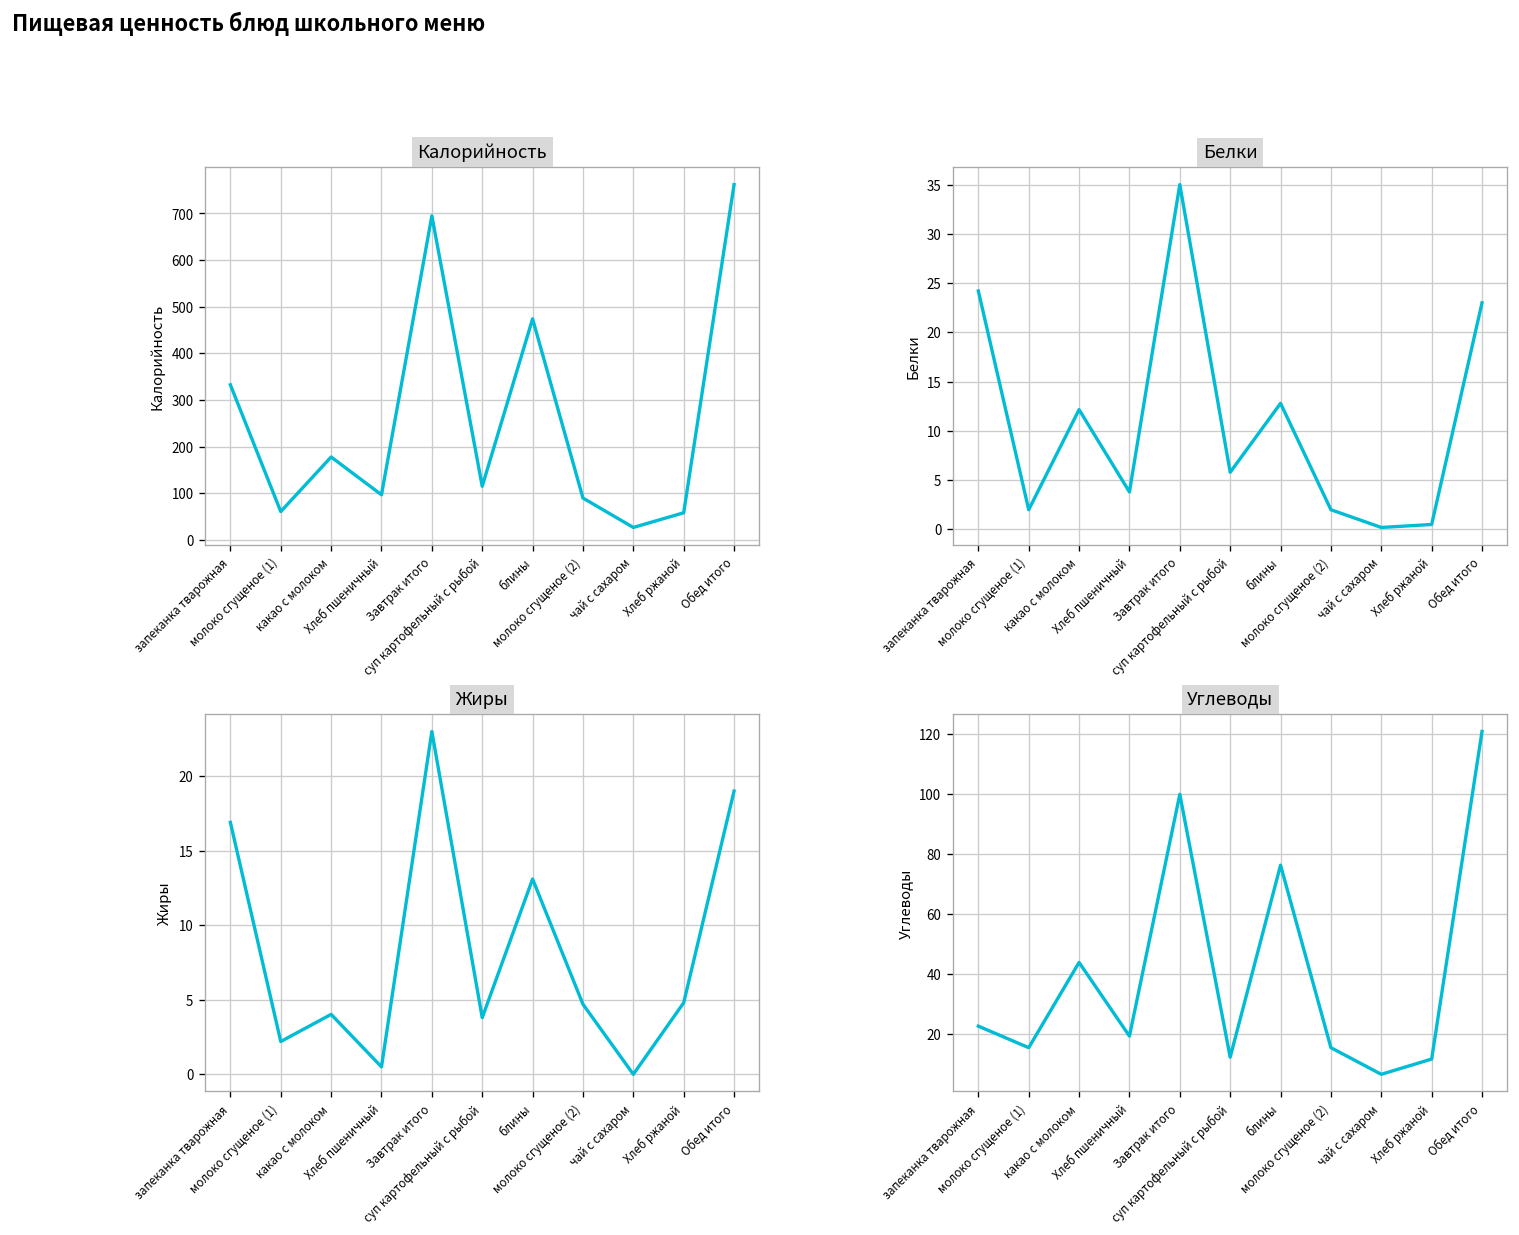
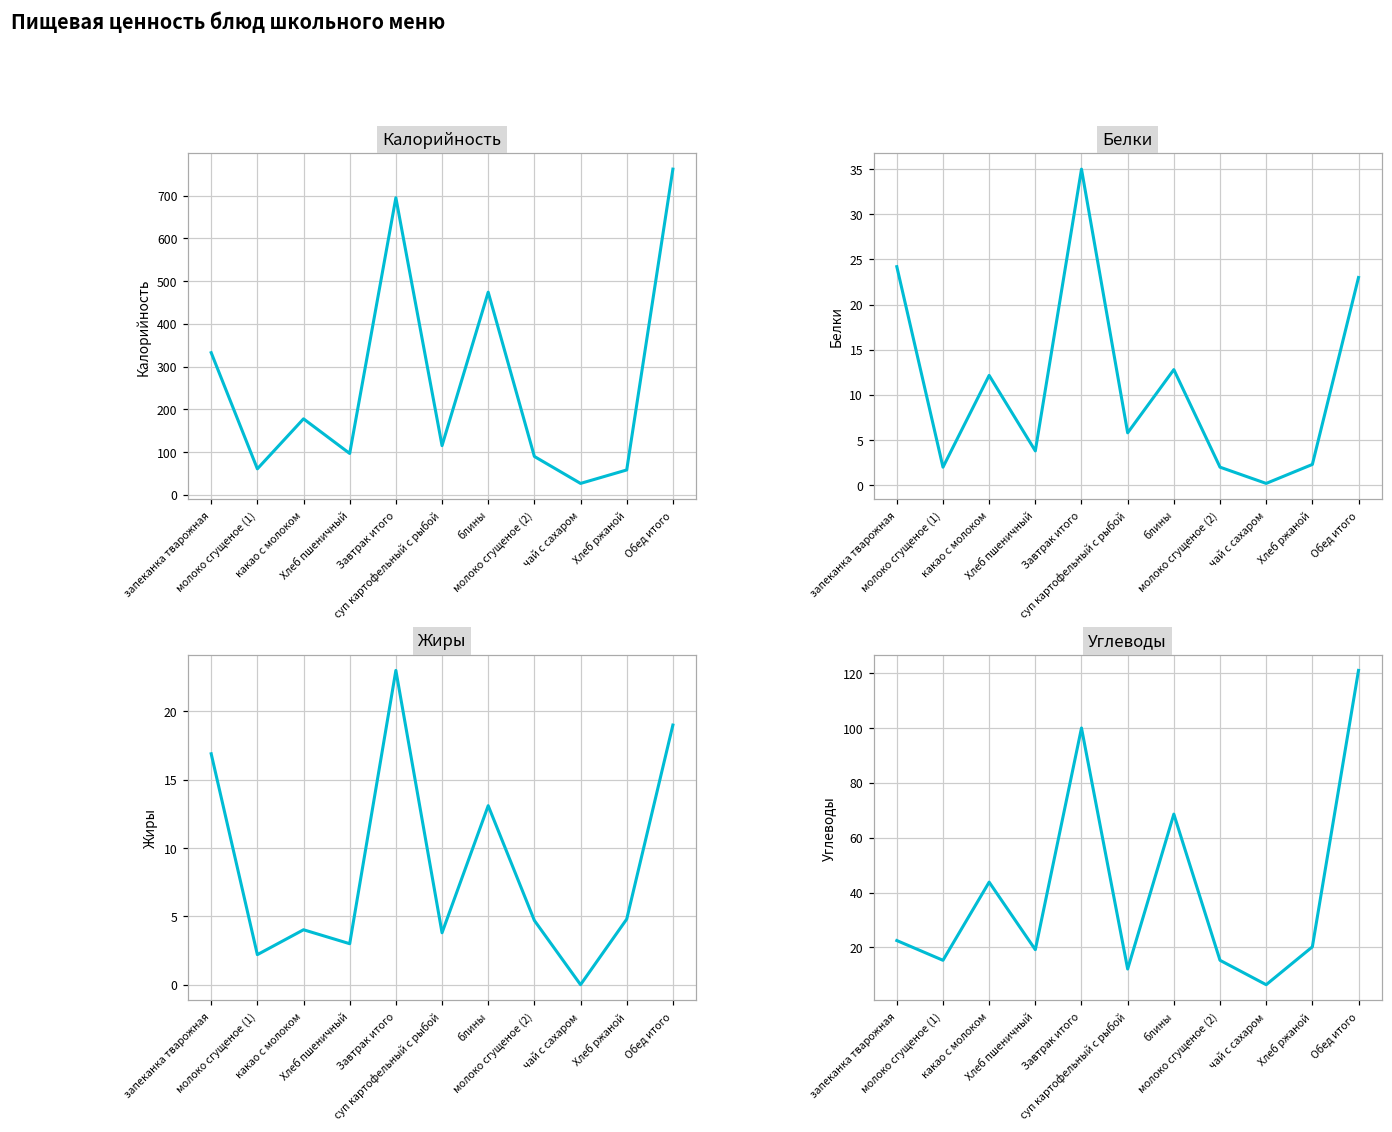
  {
    "Калорийность": {
      "запеканка тварожная": 330,
      "молоко сгущеное (1)": 60,
      "какао с молоком": 180,
      "Хлеб пшеничный": 100,
      "Завтрак итого": 700,
      "суп картофельный с рыбой": 110,
      "блины": 470,
      "молоко сгущеное (2)": 90,
      "чай с сахаром": 30,
      "Хлеб ржаной": 60,
      "Обед итого": 760
    },
    "Белки": {
      "запеканка тварожная": 24,
      "молоко сгущеное (1)": 2,
      "какао с молоком": 12,
      "Хлеб пшеничный": 4,
      "Завтрак итого": 35,
      "суп картофельный с рыбой": 6,
      "блины": 13,
      "молоко сгущеное (2)": 2,
      "чай с сахаром": 0,
-     "Хлеб ржаной": 1,
+     "Хлеб ржаной": 2,
      "Обед итого": 23
    },
    "Жиры": {
      "запеканка тварожная": 16.9,
      "молоко сгущеное (1)": 2.2,
      "какао с молоком": 4.0,
-     "Хлеб пшеничный": 0.5,
+     "Хлеб пшеничный": 3.0,
      "Завтрак итого": 23.0,
      "суп картофельный с рыбой": 3.8,
      "блины": 13.1,
      "молоко сгущеное (2)": 4.7,
      "чай с сахаром": 0.0,
      "Хлеб ржаной": 4.8,
      "Обед итого": 19.0
    },
    "Углеводы": {
      "запеканка тварожная": 23,
      "молоко сгущеное (1)": 15,
      "какао с молоком": 44,
      "Хлеб пшеничный": 19,
      "Завтрак итого": 100,
      "суп картофельный с рыбой": 12,
-     "блины": 76,
+     "блины": 69,
      "молоко сгущеное (2)": 15,
      "чай с сахаром": 6,
-     "Хлеб ржаной": 12,
+     "Хлеб ржаной": 20,
      "Обед итого": 121
    }
  }
